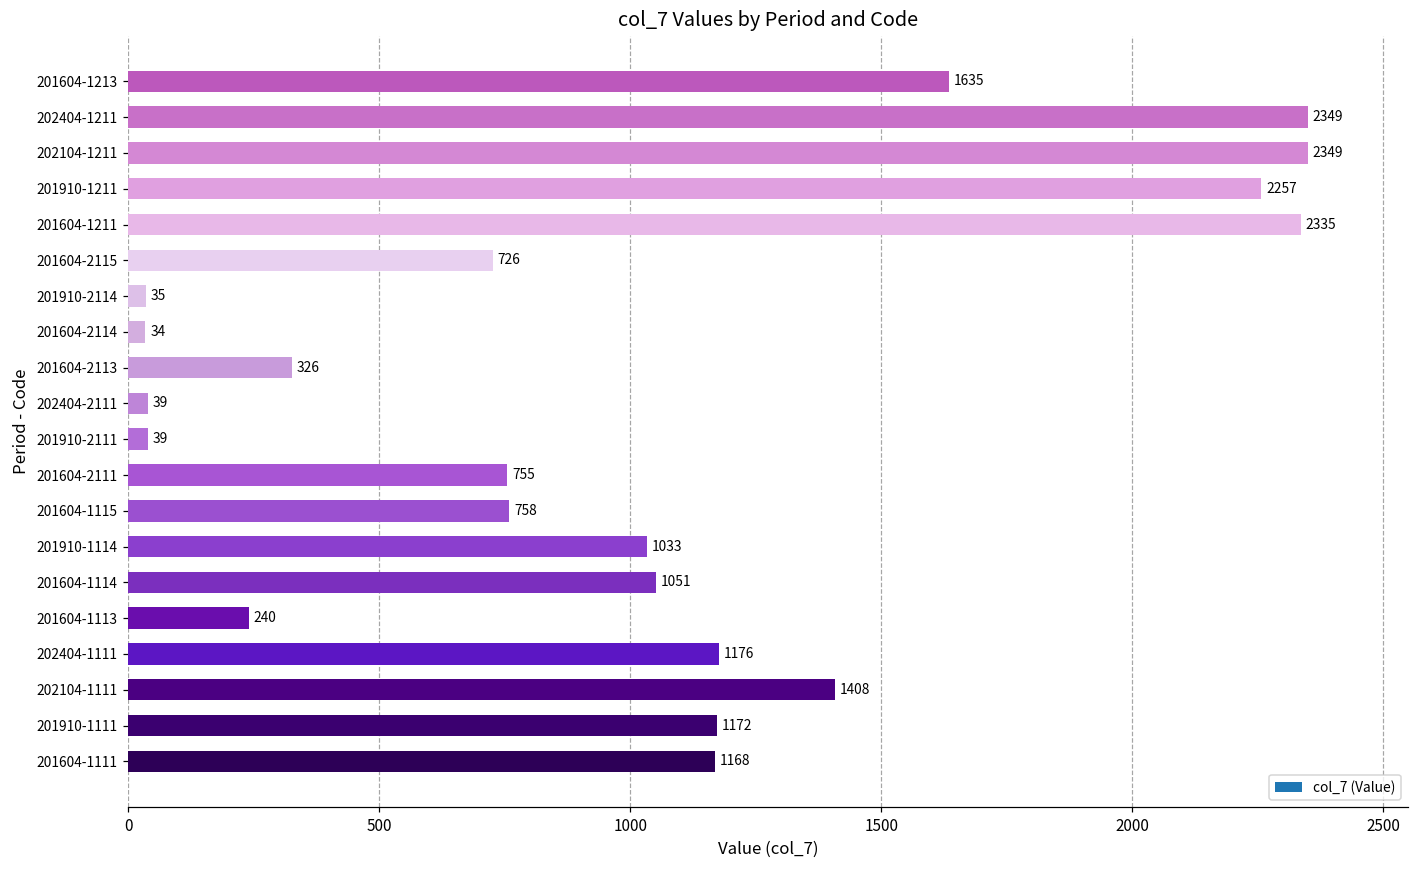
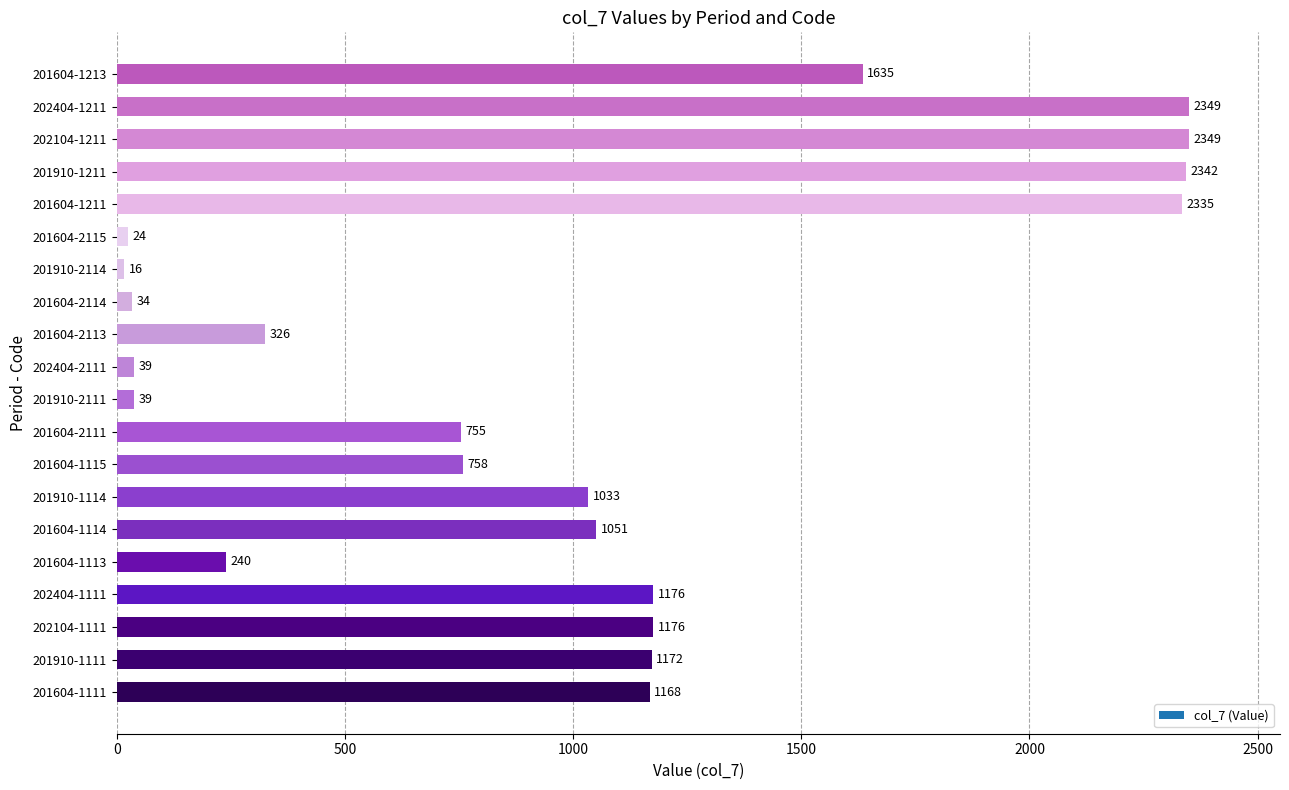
  {
    "201604-1213": 1635,
    "202404-1211": 2349,
    "202104-1211": 2349,
-   "201910-1211": 2257,
+   "201910-1211": 2342,
    "201604-1211": 2335,
-   "201604-2115": 726,
-   "201910-2114": 35,
+   "201604-2115": 24,
+   "201910-2114": 16,
    "201604-2114": 34,
    "201604-2113": 326,
    "202404-2111": 39,
    "201910-2111": 39,
    "201604-2111": 755,
    "201604-1115": 758,
    "201910-1114": 1033,
    "201604-1114": 1051,
    "201604-1113": 240,
    "202404-1111": 1176,
-   "202104-1111": 1408,
+   "202104-1111": 1176,
    "201910-1111": 1172,
    "201604-1111": 1168
  }
